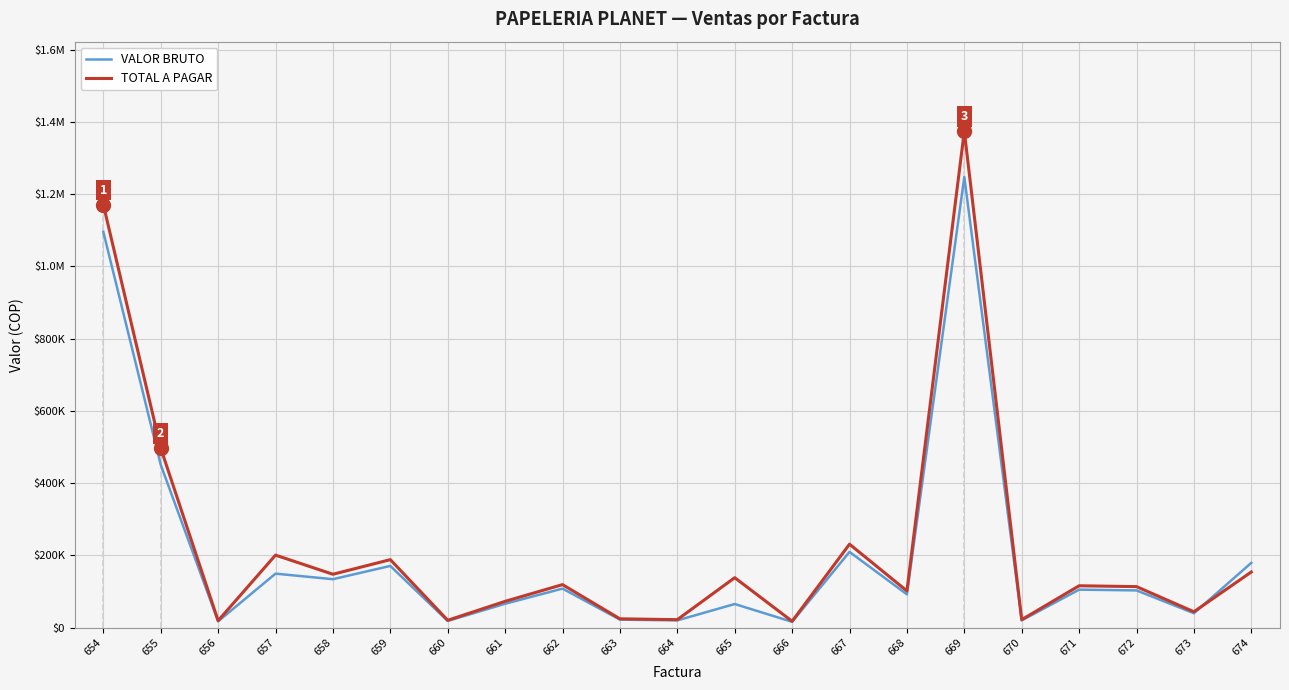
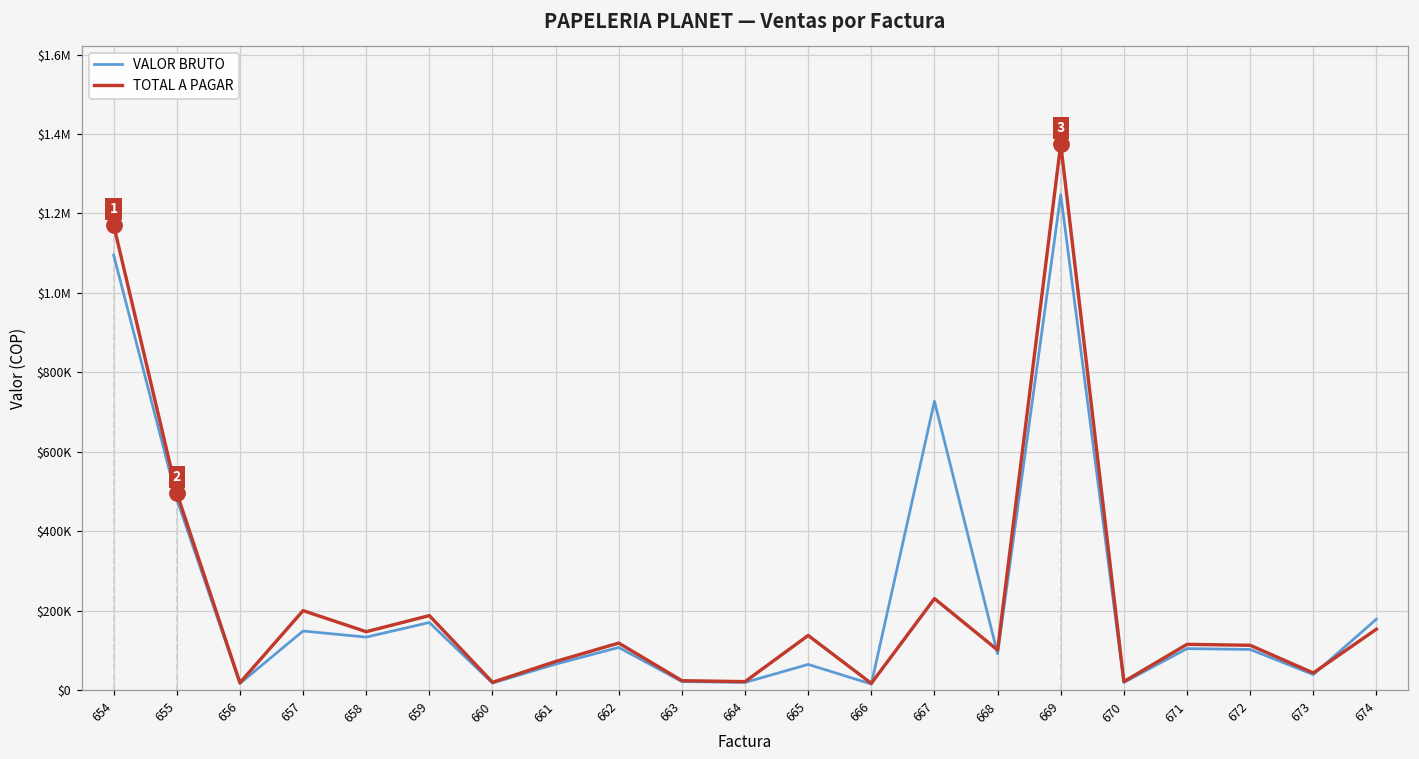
  {
    "VALOR BRUTO": {
      "654": "$1100000",
-     "655": "$450000",
+     "655": "$480000",
      "657": "$150000",
      "658": "$130000",
      "659": "$170000",
      "662": "$110000",
      "665": "$70000",
-     "667": "$210000",
+     "667": "$730000",
      "668": "$90000",
      "669": "$1250000",
      "671": "$110000",
      "672": "$100000",
      "674": "$180000"
    }
  }
